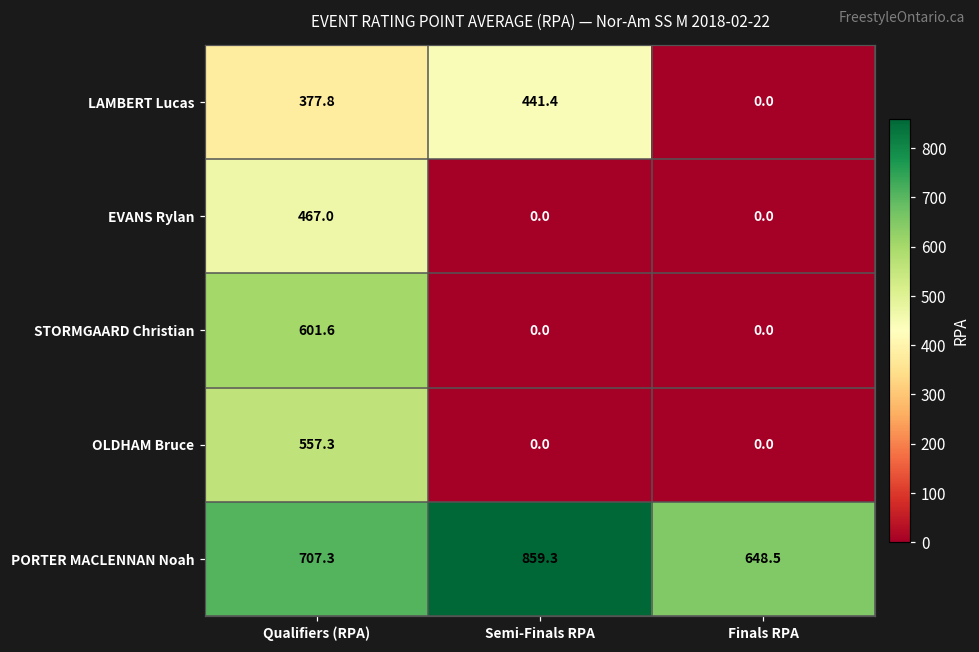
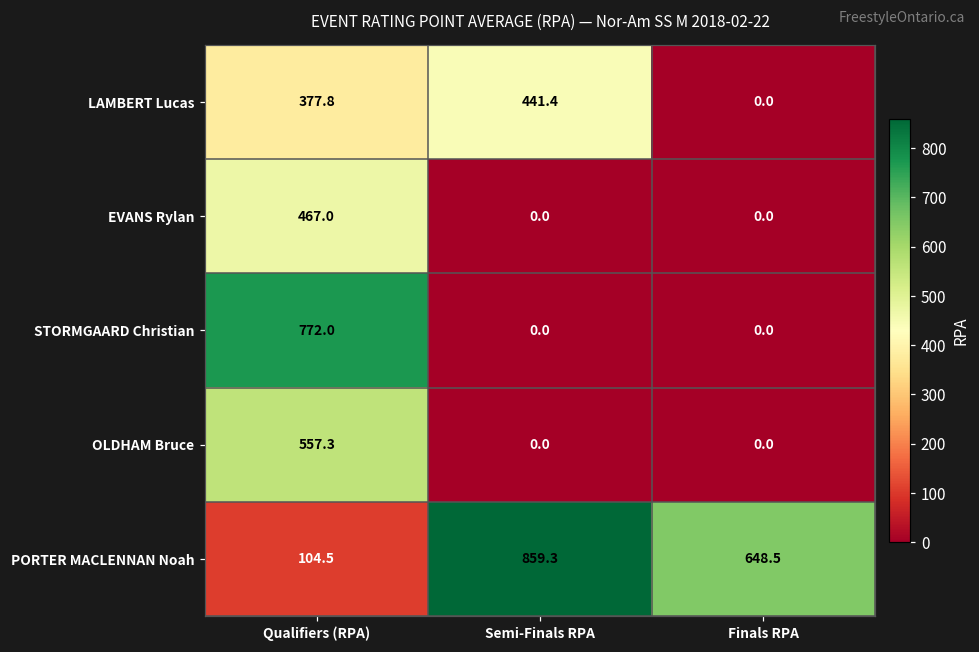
  {
    "LAMBERT Lucas": {
      "Qualifiers (RPA)": 377.8,
      "Semi-Finals RPA": 441.4,
      "Finals RPA": 0.0
    },
    "EVANS Rylan": {
      "Qualifiers (RPA)": 467.0,
      "Semi-Finals RPA": 0.0,
      "Finals RPA": 0.0
    },
    "STORMGAARD Christian": {
-     "Qualifiers (RPA)": 601.6,
+     "Qualifiers (RPA)": 772.0,
      "Semi-Finals RPA": 0.0,
      "Finals RPA": 0.0
    },
    "OLDHAM Bruce": {
      "Qualifiers (RPA)": 557.3,
      "Semi-Finals RPA": 0.0,
      "Finals RPA": 0.0
    },
    "PORTER MACLENNAN Noah": {
-     "Qualifiers (RPA)": 707.3,
+     "Qualifiers (RPA)": 104.5,
      "Semi-Finals RPA": 859.3,
      "Finals RPA": 648.5
    }
  }
